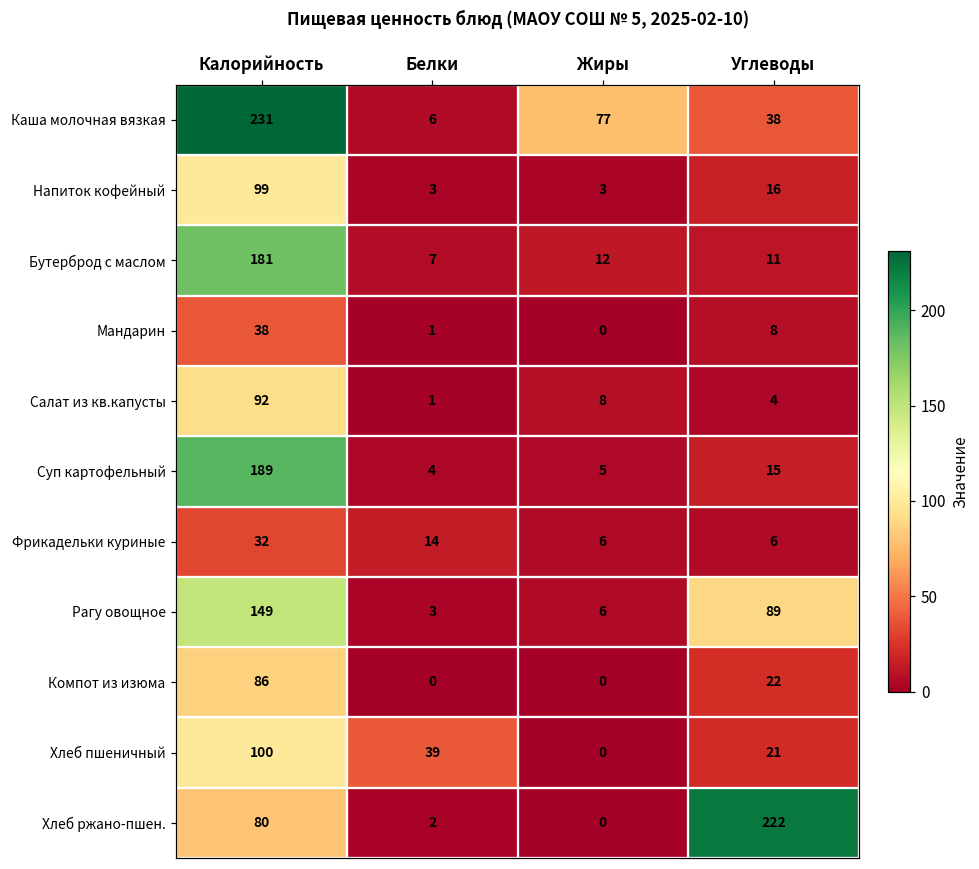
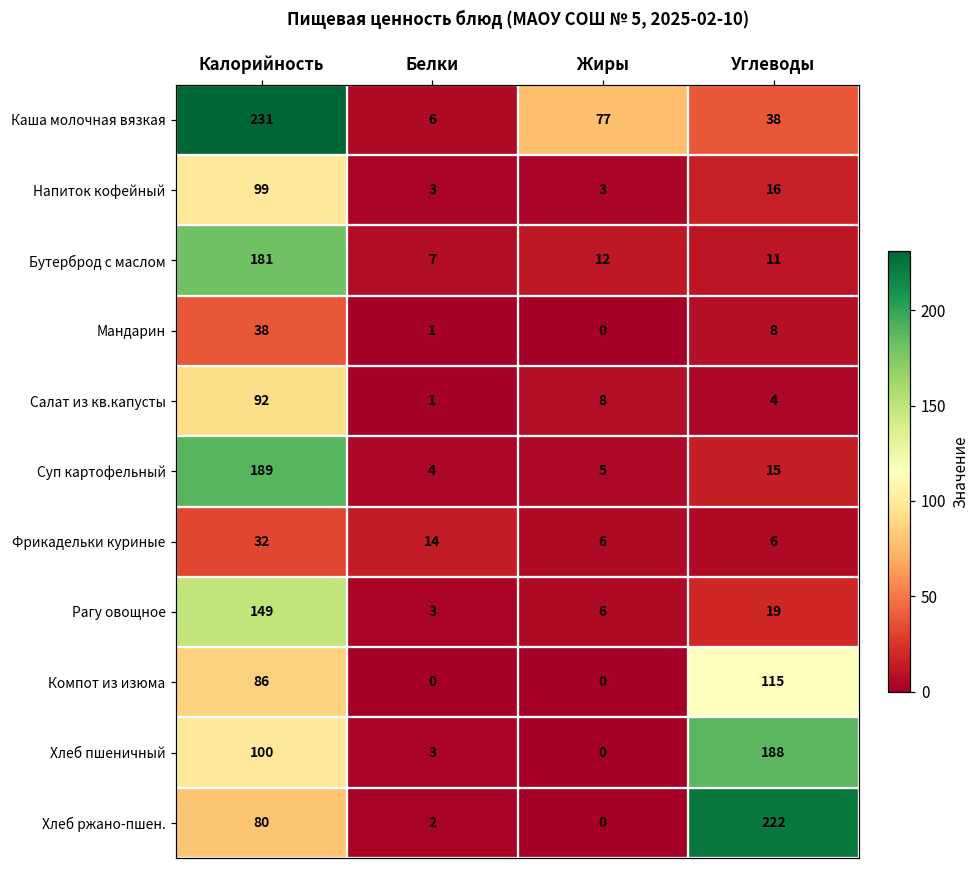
  {
    "Каша молочная вязкая": {
      "Калорийность": 231,
      "Белки": 6,
      "Жиры": 77,
      "Углеводы": 38
    },
    "Напиток кофейный": {
      "Калорийность": 99,
      "Белки": 3,
      "Жиры": 3,
      "Углеводы": 16
    },
    "Бутерброд с маслом": {
      "Калорийность": 181,
      "Белки": 7,
      "Жиры": 12,
      "Углеводы": 11
    },
    "Мандарин": {
      "Калорийность": 38,
      "Белки": 1,
      "Жиры": 0,
      "Углеводы": 8
    },
    "Салат из кв.капусты": {
      "Калорийность": 92,
      "Белки": 1,
      "Жиры": 8,
      "Углеводы": 4
    },
    "Суп картофельный": {
      "Калорийность": 189,
      "Белки": 4,
      "Жиры": 5,
      "Углеводы": 15
    },
    "Фрикадельки куриные": {
      "Калорийность": 32,
      "Белки": 14,
      "Жиры": 6,
      "Углеводы": 6
    },
    "Рагу овощное": {
      "Калорийность": 149,
      "Белки": 3,
      "Жиры": 6,
-     "Углеводы": 89
+     "Углеводы": 19
    },
    "Компот из изюма": {
      "Калорийность": 86,
      "Белки": 0,
      "Жиры": 0,
-     "Углеводы": 22
+     "Углеводы": 115
    },
    "Хлеб пшеничный": {
      "Калорийность": 100,
-     "Белки": 39,
+     "Белки": 3,
      "Жиры": 0,
-     "Углеводы": 21
+     "Углеводы": 188
    },
    "Хлеб ржано-пшен.": {
      "Калорийность": 80,
      "Белки": 2,
      "Жиры": 0,
      "Углеводы": 222
    }
  }
